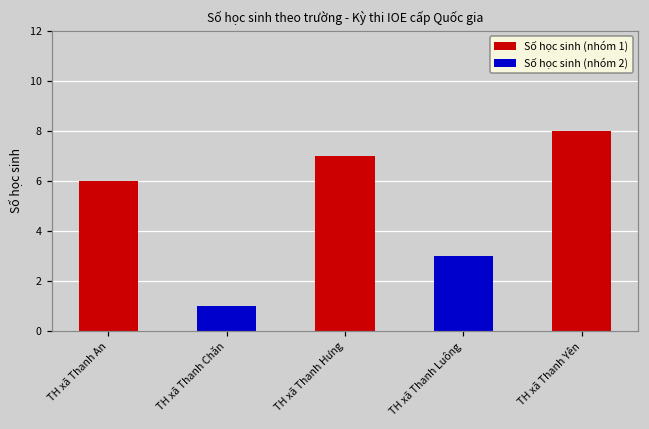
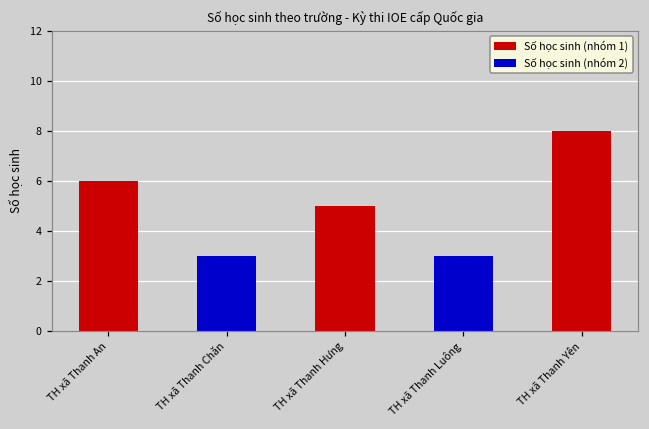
  {
    "Số học sinh (nhóm 1)": {
      "TH xã Thanh An": 6,
-     "TH xã Thanh Hưng": 7,
+     "TH xã Thanh Hưng": 5,
      "TH xã Thanh Yên": 8
    },
    "Số học sinh (nhóm 2)": {
-     "TH xã Thanh Chăn": 1,
+     "TH xã Thanh Chăn": 3,
      "TH xã Thanh Luông": 3
    }
  }
